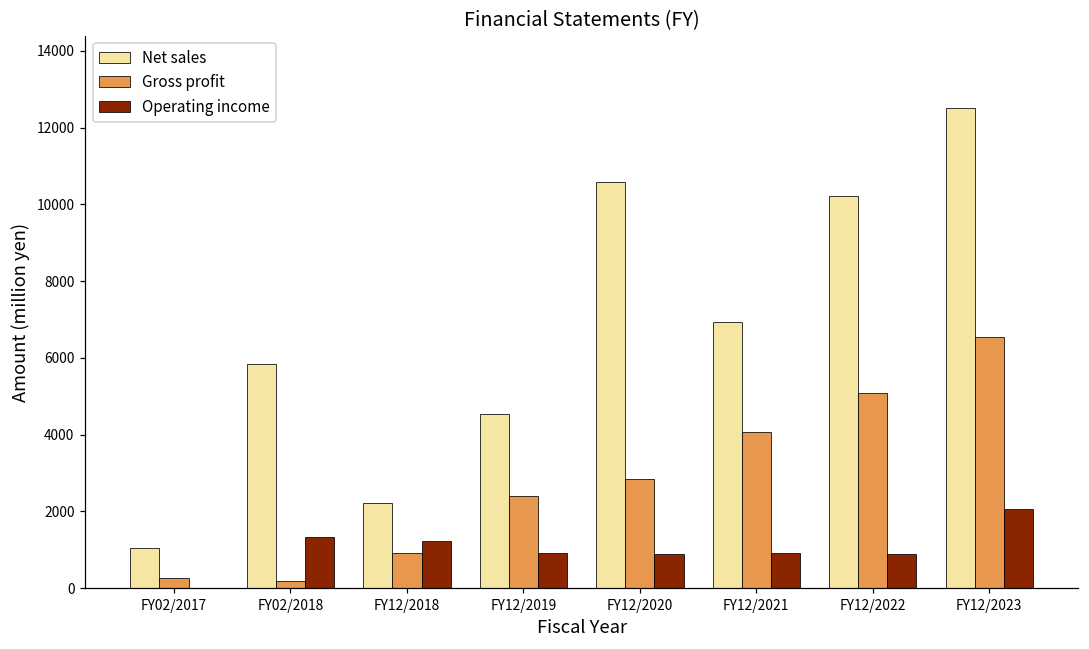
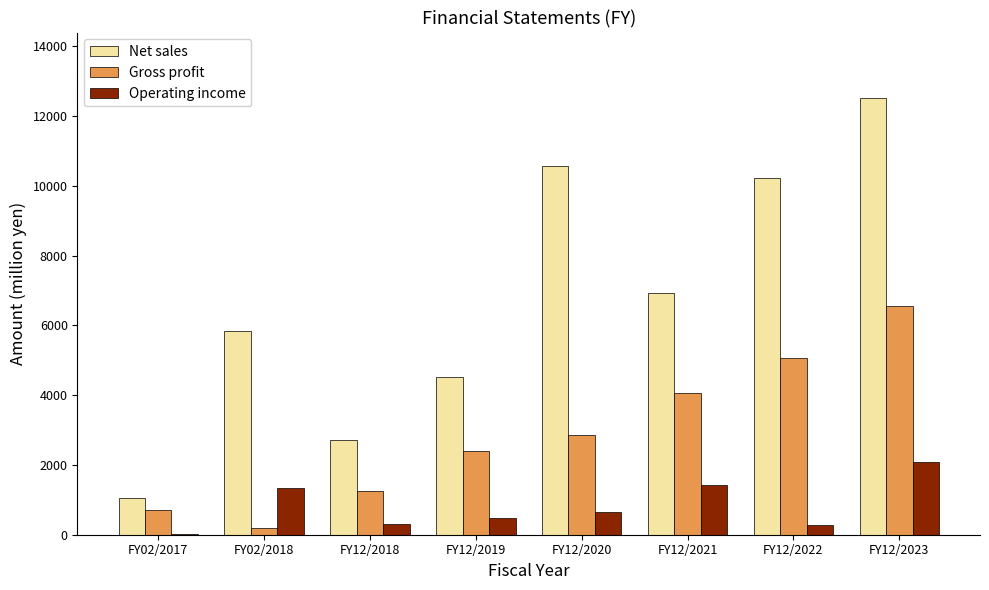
  {
    "Net sales": {
      "FY02/2017": 1100,
      "FY02/2018": 5800,
-     "FY12/2018": 2200,
+     "FY12/2018": 2700,
      "FY12/2019": 4500,
      "FY12/2020": 10600,
      "FY12/2021": 6900,
      "FY12/2022": 10200,
      "FY12/2023": 12500
    },
    "Gross profit": {
-     "FY02/2017": 300,
+     "FY02/2017": 700,
      "FY02/2018": 200,
-     "FY12/2018": 900,
+     "FY12/2018": 1300,
      "FY12/2019": 2400,
      "FY12/2020": 2900,
      "FY12/2021": 4100,
      "FY12/2022": 5100,
      "FY12/2023": 6500
    },
    "Operating income": {
      "FY02/2018": 1300,
-     "FY12/2018": 1200,
-     "FY12/2019": 900,
-     "FY12/2020": 900,
-     "FY12/2021": 900,
-     "FY12/2022": 900,
+     "FY12/2018": 300,
+     "FY12/2019": 500,
+     "FY12/2020": 600,
+     "FY12/2021": 1400,
+     "FY12/2022": 300,
      "FY12/2023": 2100
    }
  }
